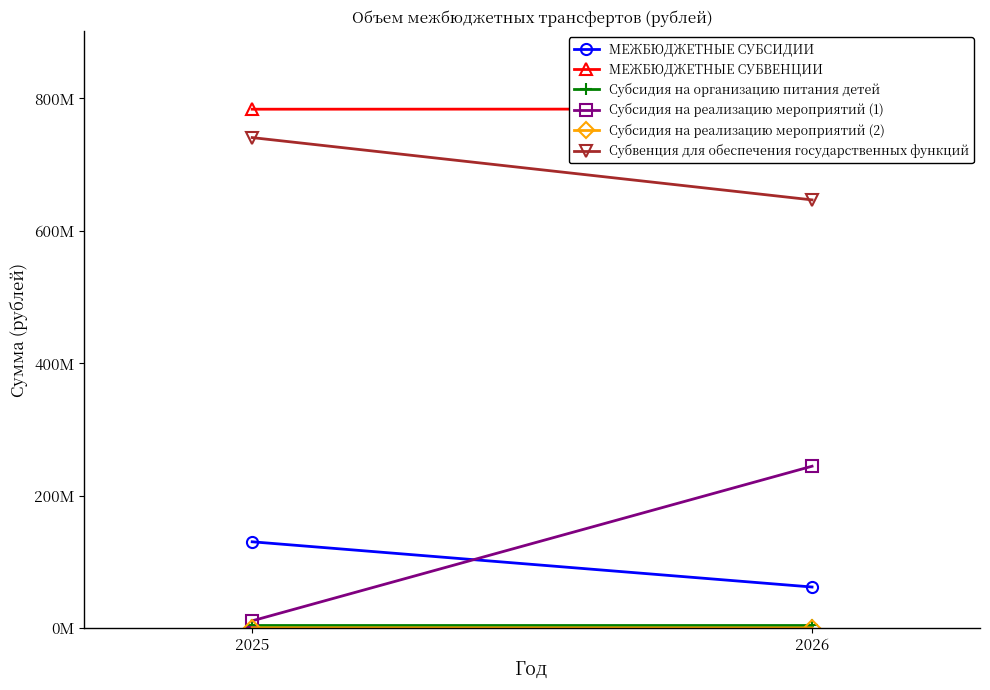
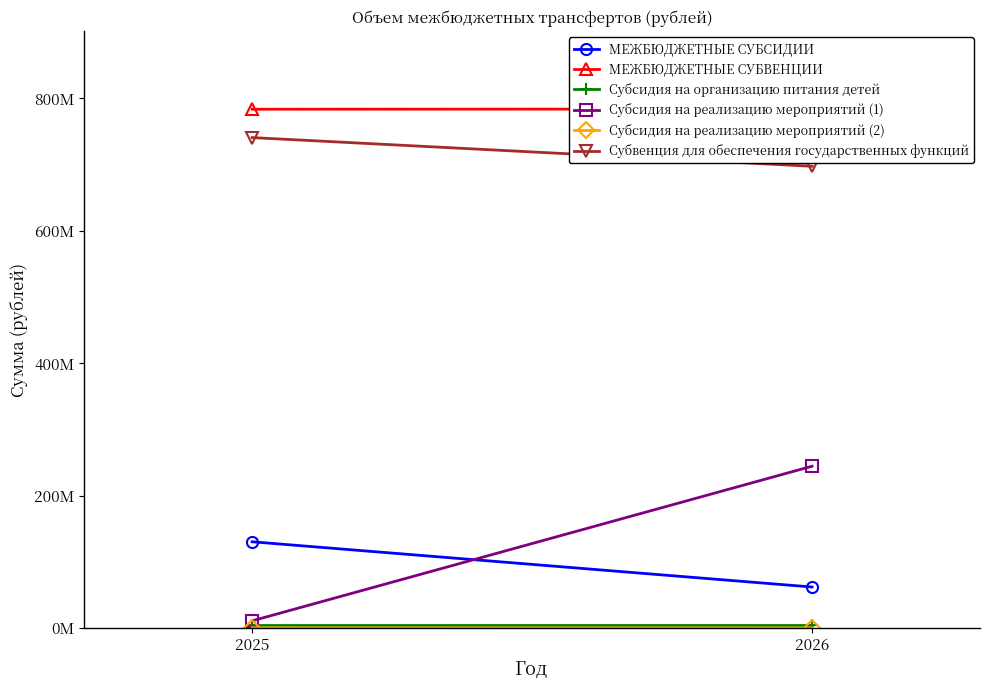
  {
    "МЕЖБЮДЖЕТНЫЕ СУБСИДИИ": {
      "2025": 130000000,
      "2026": 60000000
    },
    "МЕЖБЮДЖЕТНЫЕ СУБВЕНЦИИ": {
      "2025": 780000000
    },
    "Субсидия на организацию питания детей": {
      "2025": 10000000,
      "2026": 10000000
    },
    "Субсидия на реализацию мероприятий (1)": {
      "2025": 10000000,
      "2026": 240000000
    },
    "Субсидия на реализацию мероприятий (2)": {
      "2025": 0,
      "2026": 0
    },
    "Субвенция для обеспечения государственных функций": {
      "2025": 740000000,
-     "2026": 650000000
+     "2026": 700000000
    }
  }
